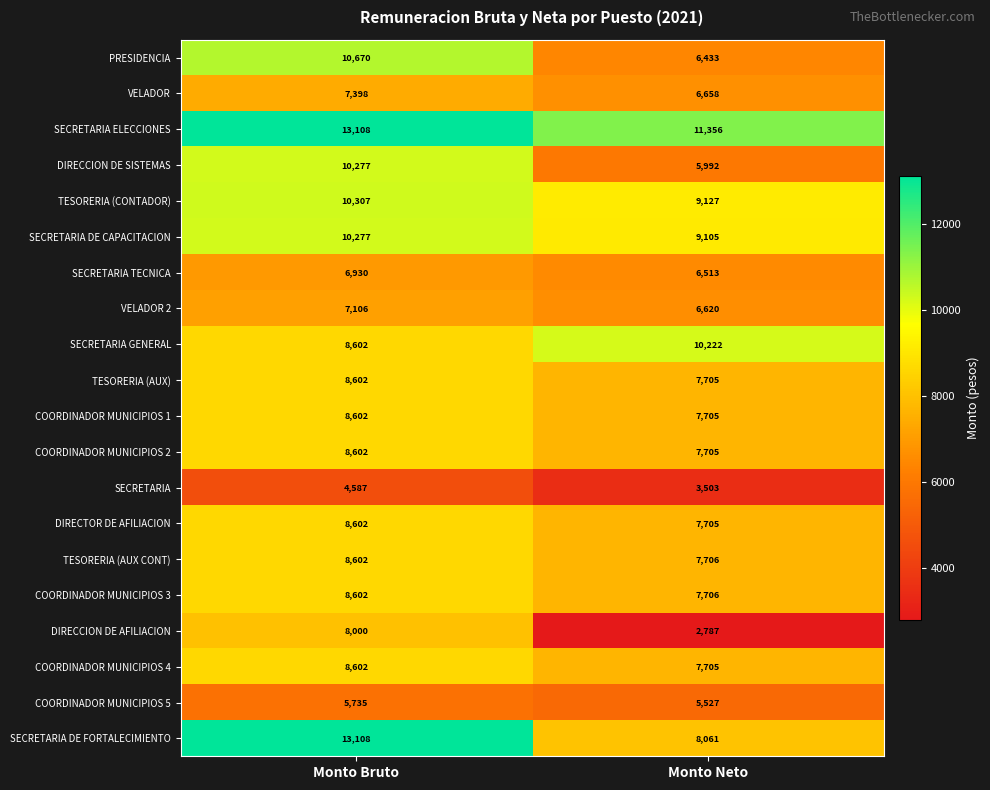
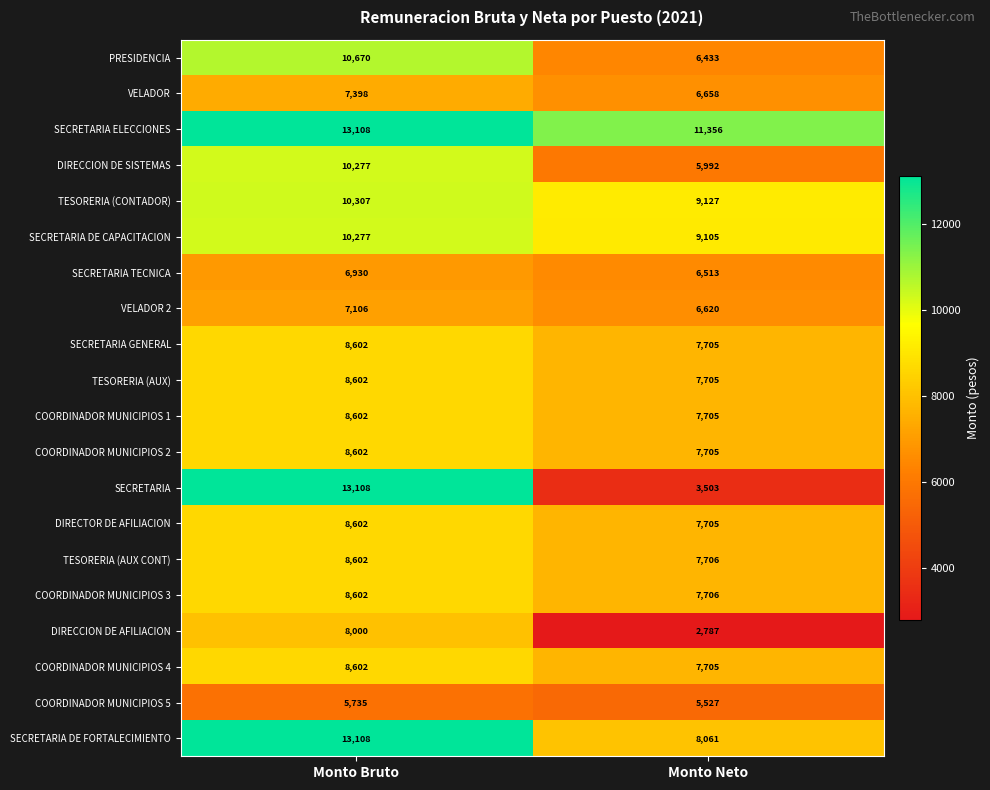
  {
    "PRESIDENCIA": {
      "Monto Bruto": "10,670",
      "Monto Neto": "6,433"
    },
    "VELADOR": {
      "Monto Bruto": "7,398",
      "Monto Neto": "6,658"
    },
    "SECRETARIA ELECCIONES": {
      "Monto Bruto": "13,108",
      "Monto Neto": "11,356"
    },
    "DIRECCION DE SISTEMAS": {
      "Monto Bruto": "10,277",
      "Monto Neto": "5,992"
    },
    "TESORERIA (CONTADOR)": {
      "Monto Bruto": "10,307",
      "Monto Neto": "9,127"
    },
    "SECRETARIA DE CAPACITACION": {
      "Monto Bruto": "10,277",
      "Monto Neto": "9,105"
    },
    "SECRETARIA TECNICA": {
      "Monto Bruto": "6,930",
      "Monto Neto": "6,513"
    },
    "VELADOR 2": {
      "Monto Bruto": "7,106",
      "Monto Neto": "6,620"
    },
    "SECRETARIA GENERAL": {
      "Monto Bruto": "8,602",
-     "Monto Neto": "10,222"
+     "Monto Neto": "7,705"
    },
    "TESORERIA (AUX)": {
      "Monto Bruto": "8,602",
      "Monto Neto": "7,705"
    },
    "COORDINADOR MUNICIPIOS 1": {
      "Monto Bruto": "8,602",
      "Monto Neto": "7,705"
    },
    "COORDINADOR MUNICIPIOS 2": {
      "Monto Bruto": "8,602",
      "Monto Neto": "7,705"
    },
    "SECRETARIA": {
-     "Monto Bruto": "4,587",
+     "Monto Bruto": "13,108",
      "Monto Neto": "3,503"
    },
    "DIRECTOR DE AFILIACION": {
      "Monto Bruto": "8,602",
      "Monto Neto": "7,705"
    },
    "TESORERIA (AUX CONT)": {
      "Monto Bruto": "8,602",
      "Monto Neto": "7,706"
    },
    "COORDINADOR MUNICIPIOS 3": {
      "Monto Bruto": "8,602",
      "Monto Neto": "7,706"
    },
    "DIRECCION DE AFILIACION": {
      "Monto Bruto": "8,000",
      "Monto Neto": "2,787"
    },
    "COORDINADOR MUNICIPIOS 4": {
      "Monto Bruto": "8,602",
      "Monto Neto": "7,705"
    },
    "COORDINADOR MUNICIPIOS 5": {
      "Monto Bruto": "5,735",
      "Monto Neto": "5,527"
    },
    "SECRETARIA DE FORTALECIMIENTO": {
      "Monto Bruto": "13,108",
      "Monto Neto": "8,061"
    }
  }
